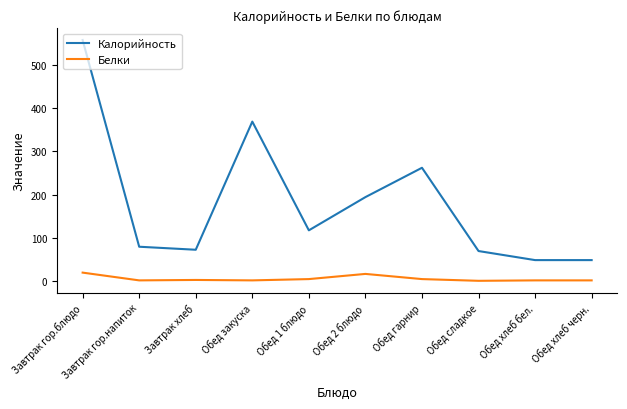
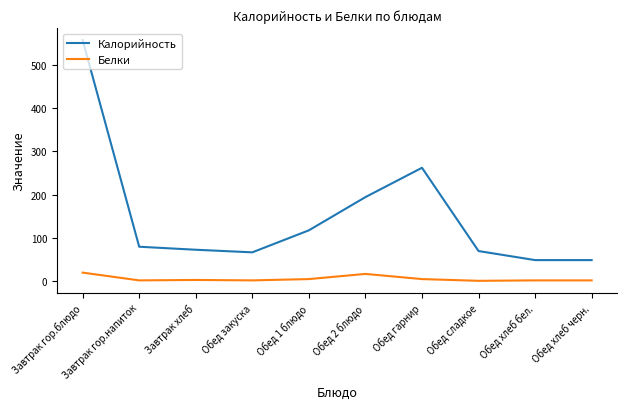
  {
    "Калорийность": {
      "Завтрак гор.напиток": 80,
      "Завтрак хлеб": 70,
-     "Обед закуска": 370,
+     "Обед закуска": 70,
      "Обед 1 блюдо": 120,
      "Обед 2 блюдо": 190,
      "Обед гарнир": 260,
      "Обед сладкое": 70,
      "Обед хлеб бел.": 50,
      "Обед хлеб черн.": 50
    },
    "Белки": {
      "Завтрак гор.блюдо": 20,
      "Завтрак гор.напиток": 0,
      "Завтрак хлеб": 0,
      "Обед закуска": 0,
      "Обед 1 блюдо": 0,
      "Обед 2 блюдо": 20,
      "Обед гарнир": 0,
      "Обед сладкое": 0,
      "Обед хлеб бел.": 0,
      "Обед хлеб черн.": 0
    }
  }
